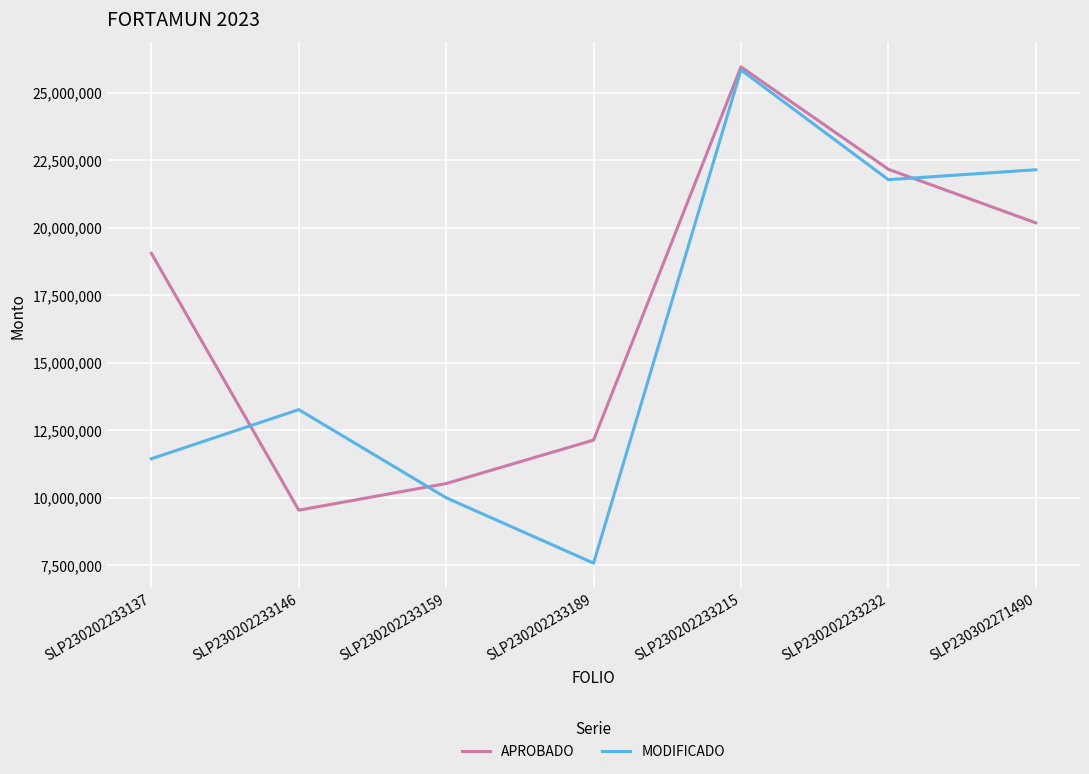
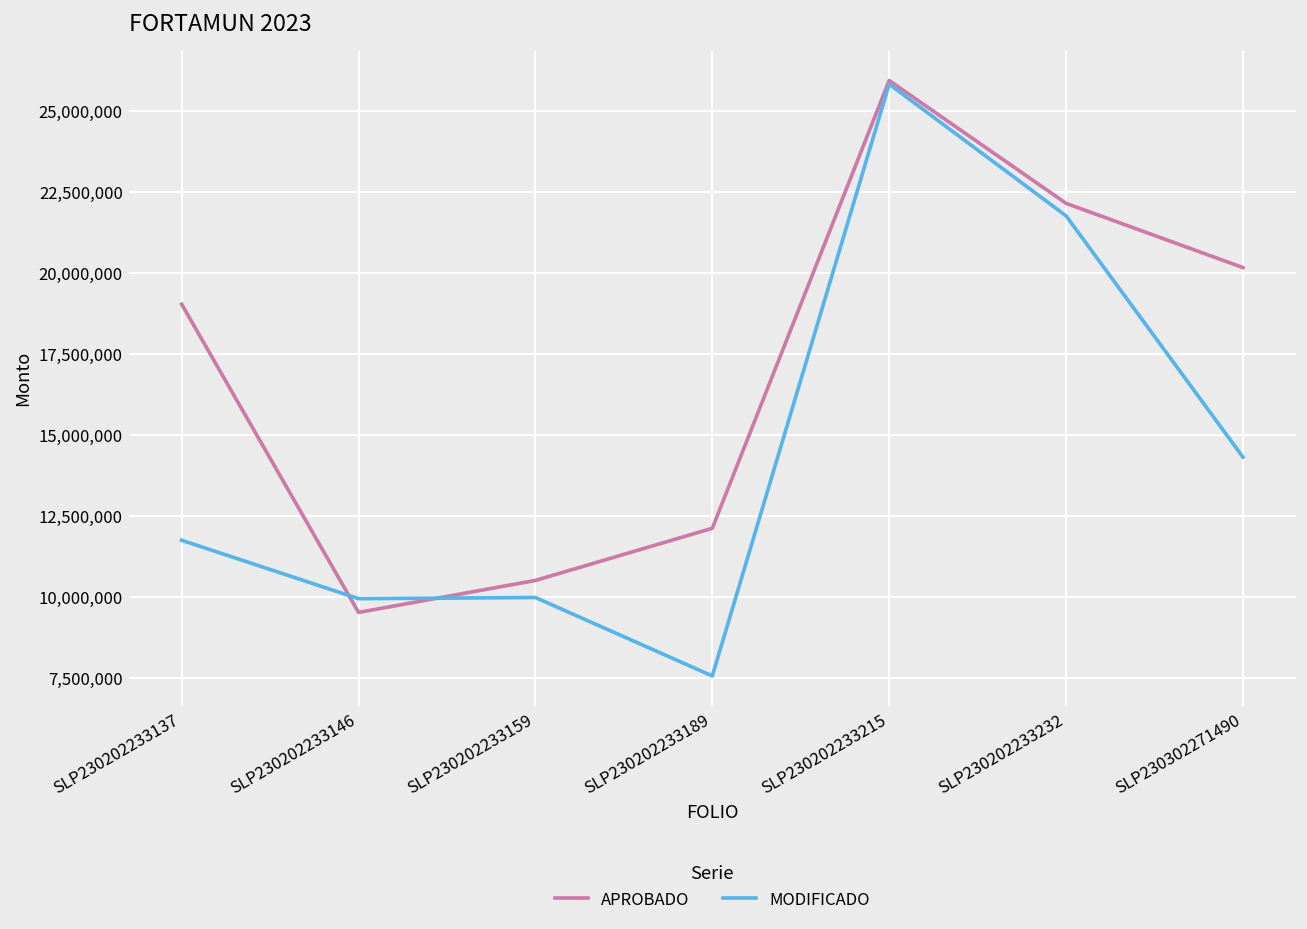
  {
    "APROBADO": {
      "SLP230202233137": "19,000,000",
      "SLP230202233146": "9,500,000",
      "SLP230202233159": "10,500,000",
      "SLP230202233189": "12,100,000",
      "SLP230202233215": "25,900,000",
      "SLP230202233232": "22,200,000",
      "SLP230302271490": "20,200,000"
    },
    "MODIFICADO": {
-     "SLP230202233137": "11,400,000",
-     "SLP230202233146": "13,300,000",
+     "SLP230202233137": "11,800,000",
+     "SLP230202233146": "10,000,000",
      "SLP230202233159": "10,000,000",
      "SLP230202233189": "7,600,000",
      "SLP230202233215": "25,800,000",
      "SLP230202233232": "21,800,000",
-     "SLP230302271490": "22,100,000"
+     "SLP230302271490": "14,300,000"
    }
  }
